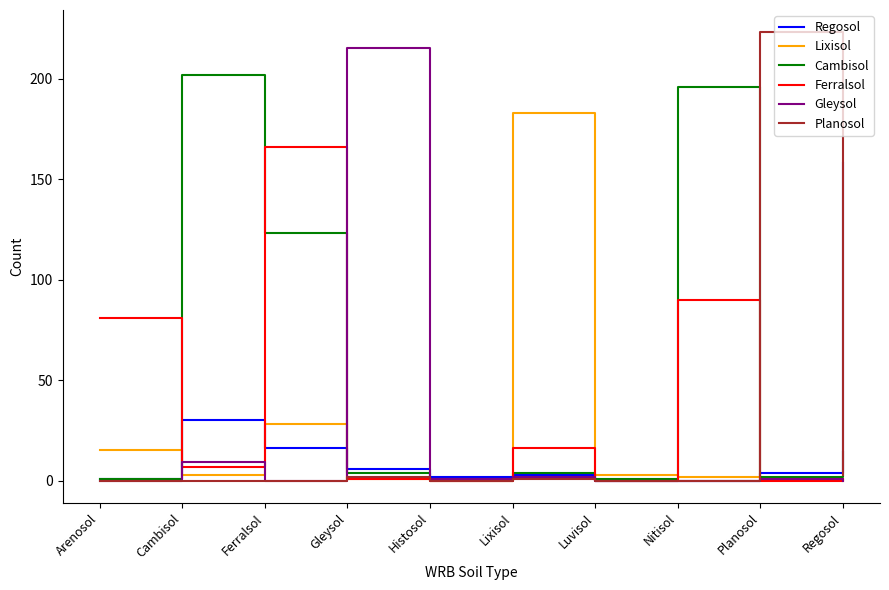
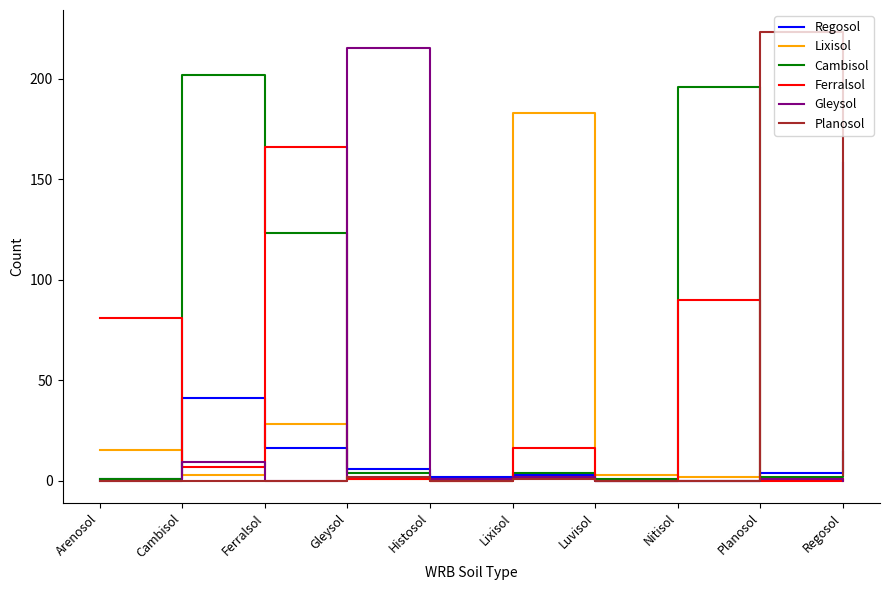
  {
    "Regosol": {
-     "Cambisol": 30,
+     "Cambisol": 41,
      "Ferralsol": 16,
      "Gleysol": 6,
      "Planosol": 4,
      "Regosol": 158
    },
    "Lixisol": {
      "Arenosol": 15,
      "Cambisol": 3,
      "Ferralsol": 28,
      "Lixisol": 183,
      "Luvisol": 3,
      "Nitisol": 2
    },
    "Cambisol": {
      "Cambisol": 202,
      "Ferralsol": 123,
      "Gleysol": 4,
      "Nitisol": 196,
      "Regosol": 14
    },
    "Ferralsol": {
      "Arenosol": 81,
      "Cambisol": 7,
      "Ferralsol": 166,
      "Lixisol": 16,
      "Nitisol": 90
    },
    "Gleysol": {
      "Cambisol": 9,
      "Gleysol": 215
    },
    "Planosol": {
      "Cambisol": 0,
      "Planosol": 223,
      "Regosol": 3
    }
  }
